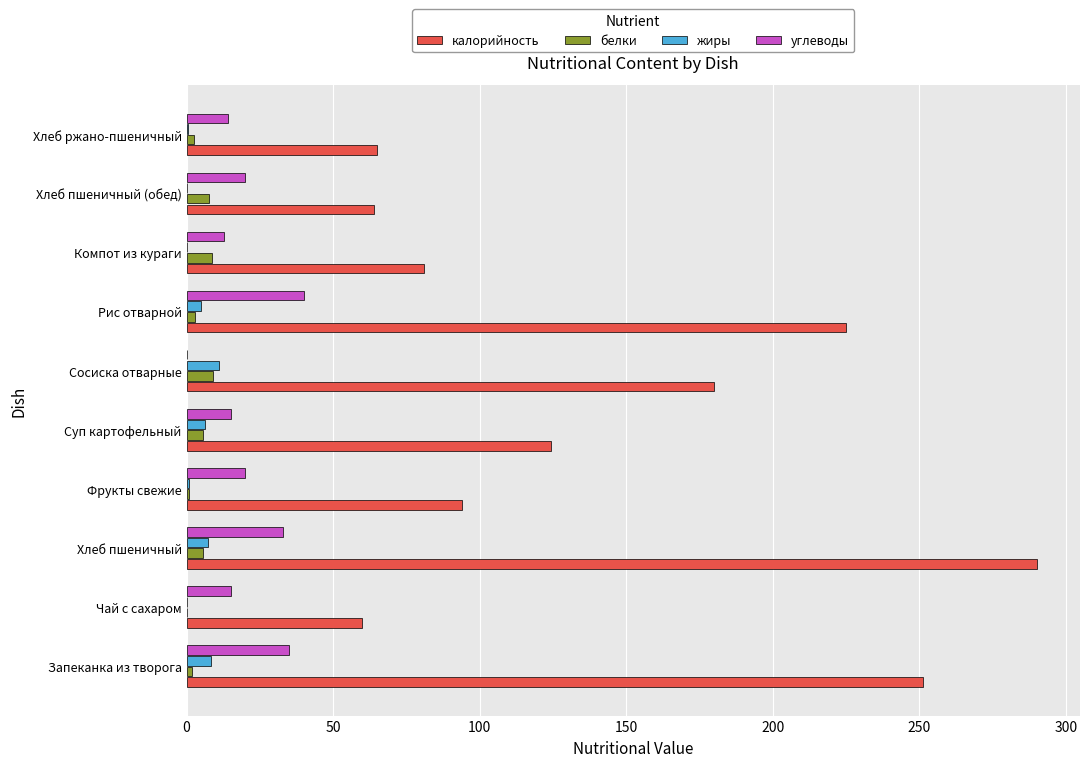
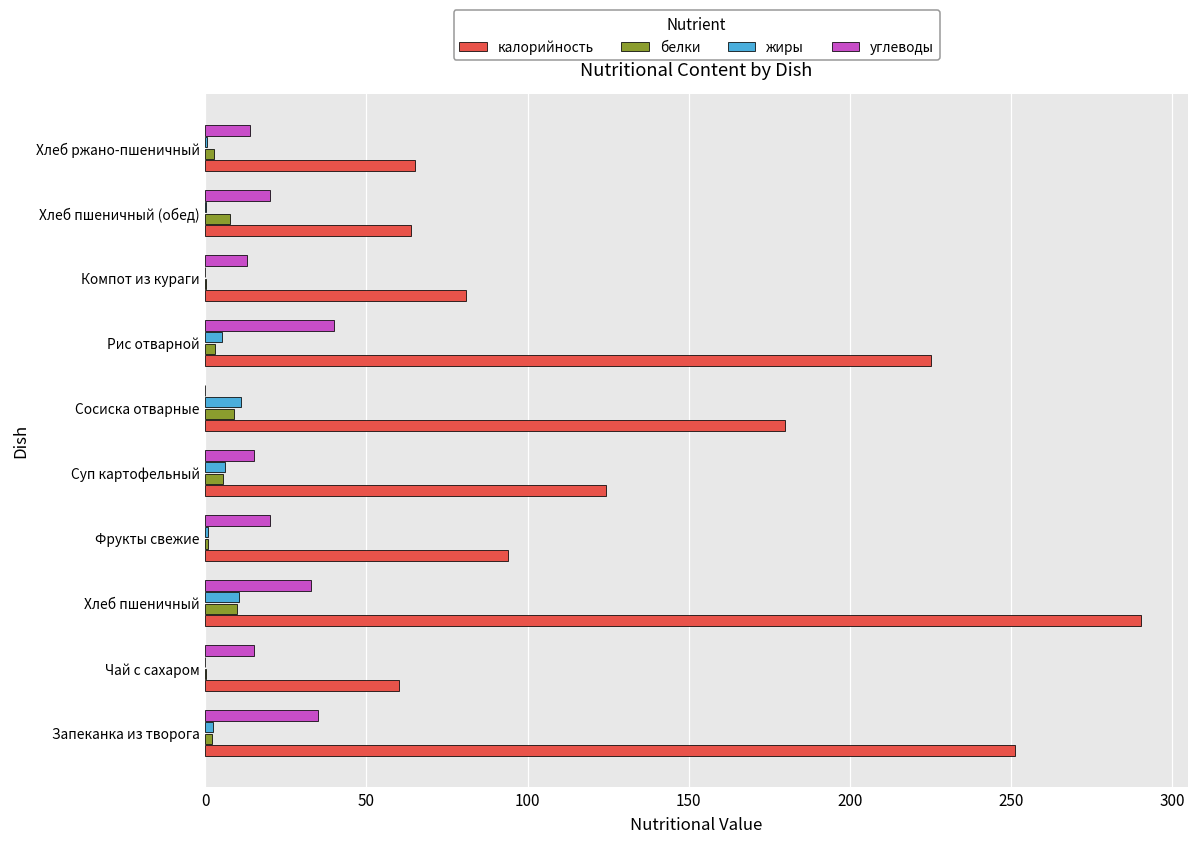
  {
    "калорийность": {
      "Хлеб ржано-пшеничный": 65,
      "Хлеб пшеничный (обед)": 64,
      "Компот из кураги": 81,
      "Рис отварной": 225,
      "Сосиска отварные": 180,
      "Суп картофельный": 124,
      "Фрукты свежие": 94,
      "Хлеб пшеничный": 290,
      "Чай с сахаром": 60,
      "Запеканка из творога": 251
    },
    "белки": {
      "Хлеб ржано-пшеничный": 3,
      "Хлеб пшеничный (обед)": 8,
-     "Компот из кураги": 9,
+     "Компот из кураги": 0,
      "Рис отварной": 3,
      "Сосиска отварные": 9,
      "Суп картофельный": 6,
-     "Хлеб пшеничный": 6,
+     "Хлеб пшеничный": 10,
      "Запеканка из творога": 2
    },
    "жиры": {
      "Компот из кураги": 0,
      "Рис отварной": 5,
      "Сосиска отварные": 11,
      "Суп картофельный": 6,
-     "Хлеб пшеничный": 7,
+     "Хлеб пшеничный": 10,
      "Чай с сахаром": 0,
-     "Запеканка из творога": 8
+     "Запеканка из творога": 3
    },
    "углеводы": {
      "Хлеб ржано-пшеничный": 14,
      "Хлеб пшеничный (обед)": 20,
      "Компот из кураги": 13,
      "Рис отварной": 40,
      "Сосиска отварные": 0,
      "Суп картофельный": 15,
      "Фрукты свежие": 20,
      "Хлеб пшеничный": 33,
      "Чай с сахаром": 15,
      "Запеканка из творога": 35
    }
  }
